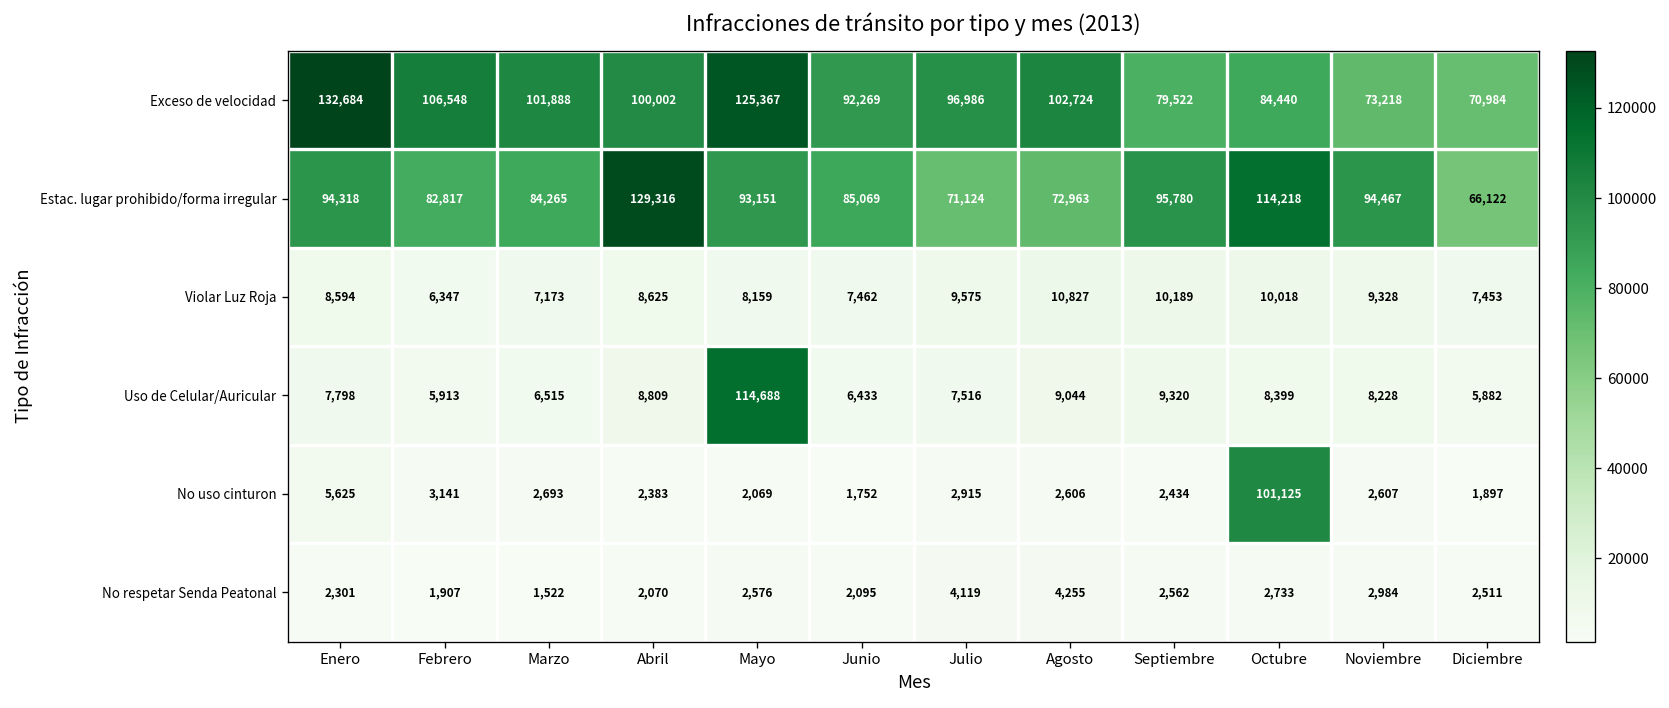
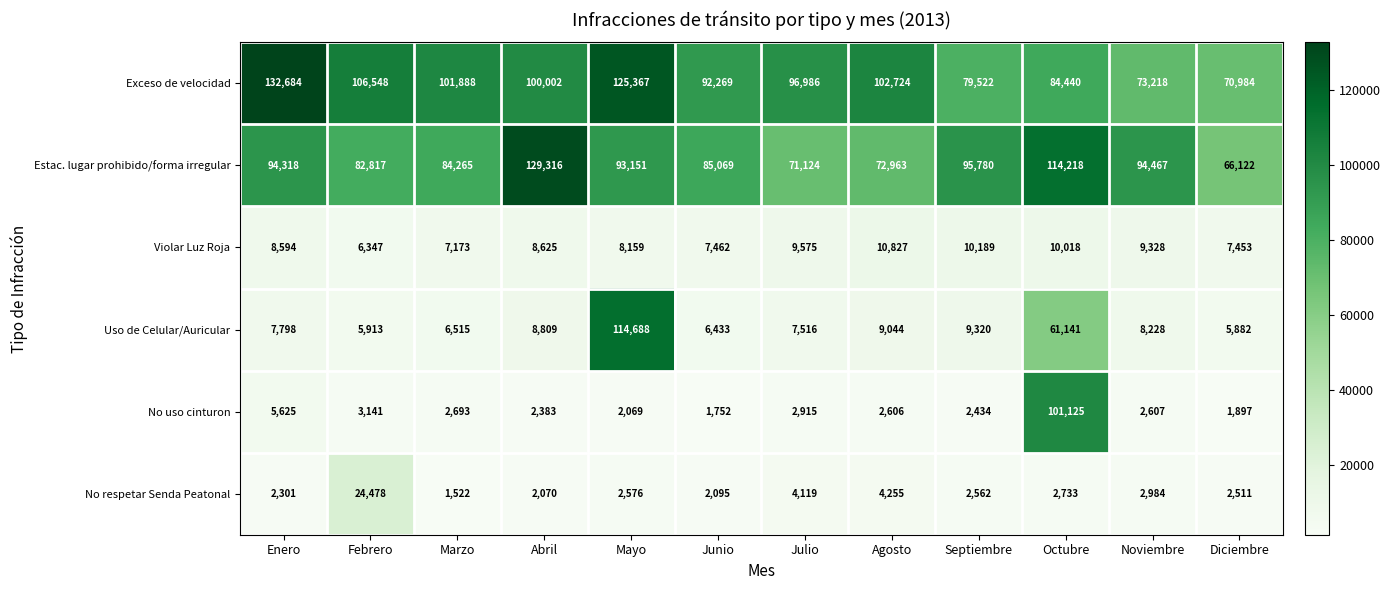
  {
    "Exceso de velocidad": {
      "Enero": "132,684",
      "Febrero": "106,548",
      "Marzo": "101,888",
      "Abril": "100,002",
      "Mayo": "125,367",
      "Junio": "92,269",
      "Julio": "96,986",
      "Agosto": "102,724",
      "Septiembre": "79,522",
      "Octubre": "84,440",
      "Noviembre": "73,218",
      "Diciembre": "70,984"
    },
    "Estac. lugar prohibido/forma irregular": {
      "Enero": "94,318",
      "Febrero": "82,817",
      "Marzo": "84,265",
      "Abril": "129,316",
      "Mayo": "93,151",
      "Junio": "85,069",
      "Julio": "71,124",
      "Agosto": "72,963",
      "Septiembre": "95,780",
      "Octubre": "114,218",
      "Noviembre": "94,467",
      "Diciembre": "66,122"
    },
    "Violar Luz Roja": {
      "Enero": "8,594",
      "Febrero": "6,347",
      "Marzo": "7,173",
      "Abril": "8,625",
      "Mayo": "8,159",
      "Junio": "7,462",
      "Julio": "9,575",
      "Agosto": "10,827",
      "Septiembre": "10,189",
      "Octubre": "10,018",
      "Noviembre": "9,328",
      "Diciembre": "7,453"
    },
    "Uso de Celular/Auricular": {
      "Enero": "7,798",
      "Febrero": "5,913",
      "Marzo": "6,515",
      "Abril": "8,809",
      "Mayo": "114,688",
      "Junio": "6,433",
      "Julio": "7,516",
      "Agosto": "9,044",
      "Septiembre": "9,320",
-     "Octubre": "8,399",
+     "Octubre": "61,141",
      "Noviembre": "8,228",
      "Diciembre": "5,882"
    },
    "No uso cinturon": {
      "Enero": "5,625",
      "Febrero": "3,141",
      "Marzo": "2,693",
      "Abril": "2,383",
      "Mayo": "2,069",
      "Junio": "1,752",
      "Julio": "2,915",
      "Agosto": "2,606",
      "Septiembre": "2,434",
      "Octubre": "101,125",
      "Noviembre": "2,607",
      "Diciembre": "1,897"
    },
    "No respetar Senda Peatonal": {
      "Enero": "2,301",
-     "Febrero": "1,907",
+     "Febrero": "24,478",
      "Marzo": "1,522",
      "Abril": "2,070",
      "Mayo": "2,576",
      "Junio": "2,095",
      "Julio": "4,119",
      "Agosto": "4,255",
      "Septiembre": "2,562",
      "Octubre": "2,733",
      "Noviembre": "2,984",
      "Diciembre": "2,511"
    }
  }
